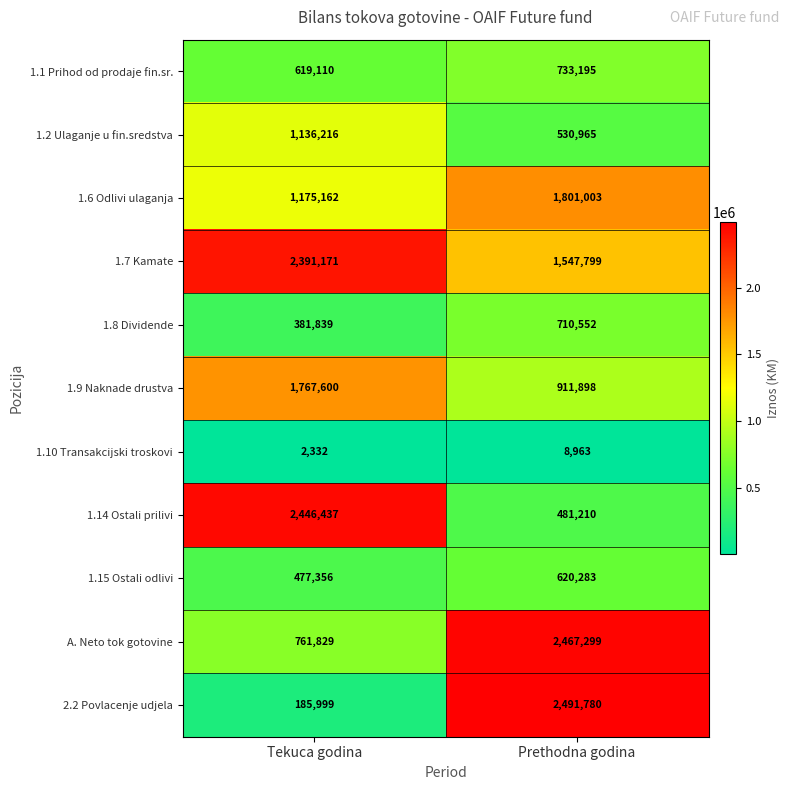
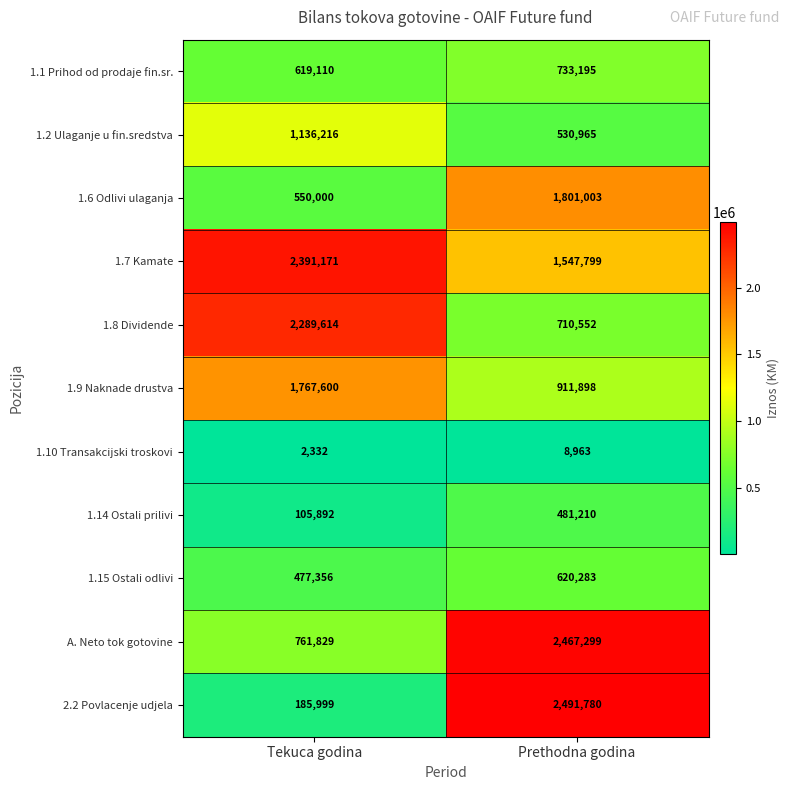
  {
    "1.1 Prihod od prodaje fin.sr.": {
      "Tekuca godina": "619,110",
      "Prethodna godina": "733,195"
    },
    "1.2 Ulaganje u fin.sredstva": {
      "Tekuca godina": "1,136,216",
      "Prethodna godina": "530,965"
    },
    "1.6 Odlivi ulaganja": {
-     "Tekuca godina": "1,175,162",
+     "Tekuca godina": "550,000",
      "Prethodna godina": "1,801,003"
    },
    "1.7 Kamate": {
      "Tekuca godina": "2,391,171",
      "Prethodna godina": "1,547,799"
    },
    "1.8 Dividende": {
-     "Tekuca godina": "381,839",
+     "Tekuca godina": "2,289,614",
      "Prethodna godina": "710,552"
    },
    "1.9 Naknade drustva": {
      "Tekuca godina": "1,767,600",
      "Prethodna godina": "911,898"
    },
    "1.10 Transakcijski troskovi": {
      "Tekuca godina": "2,332",
      "Prethodna godina": "8,963"
    },
    "1.14 Ostali prilivi": {
-     "Tekuca godina": "2,446,437",
+     "Tekuca godina": "105,892",
      "Prethodna godina": "481,210"
    },
    "1.15 Ostali odlivi": {
      "Tekuca godina": "477,356",
      "Prethodna godina": "620,283"
    },
    "A. Neto tok gotovine": {
      "Tekuca godina": "761,829",
      "Prethodna godina": "2,467,299"
    },
    "2.2 Povlacenje udjela": {
      "Tekuca godina": "185,999",
      "Prethodna godina": "2,491,780"
    }
  }
